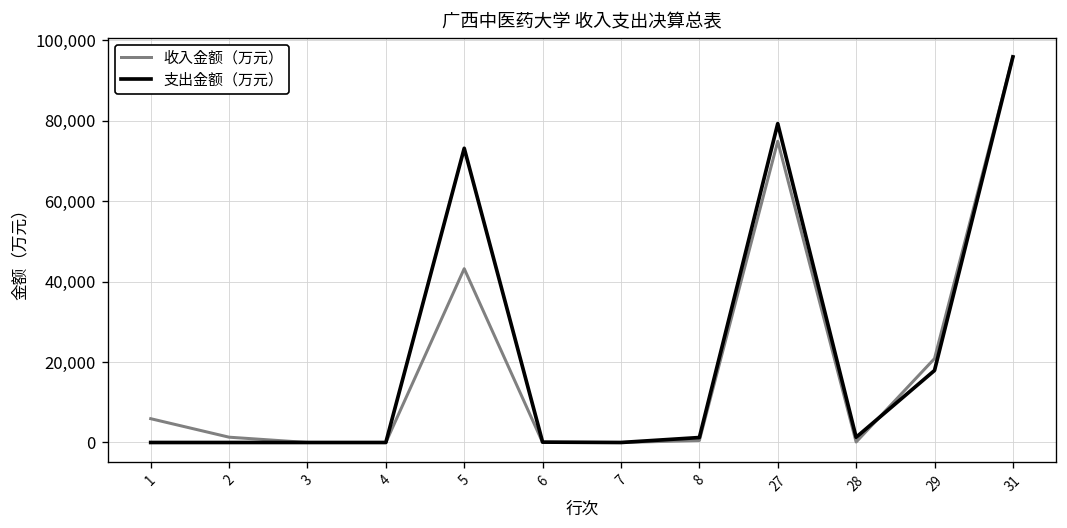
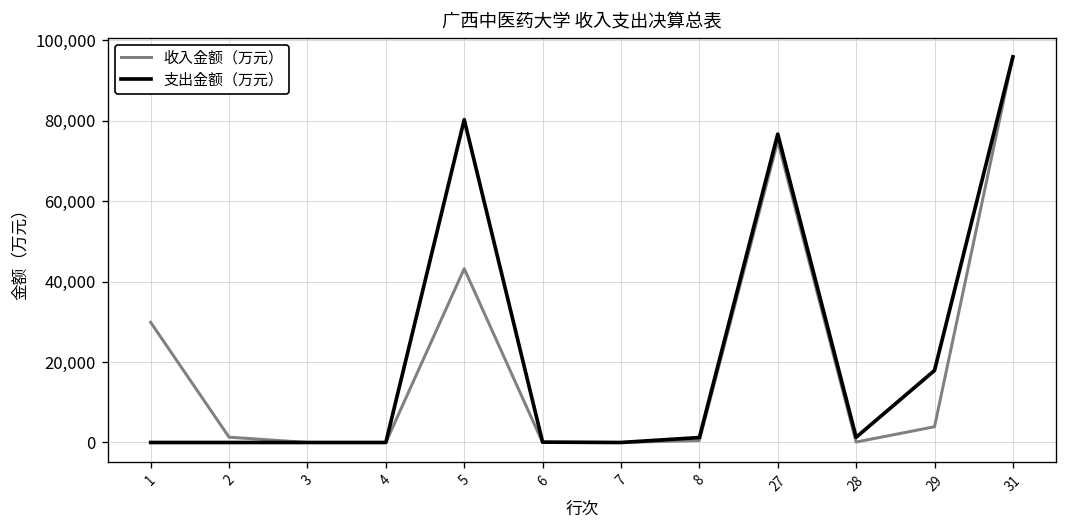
  {
    "收入金额（万元）": {
-     "1": "6,000",
+     "1": "30,000",
      "2": "1,000",
      "5": "43,000",
      "27": "75,000",
      "28": "0",
-     "29": "21,000"
+     "29": "4,000"
    },
    "支出金额（万元）": {
      "1": "0",
      "2": "0",
-     "5": "73,000",
-     "27": "79,000",
+     "5": "80,000",
+     "27": "77,000",
      "28": "1,000",
      "29": "18,000"
    }
  }
